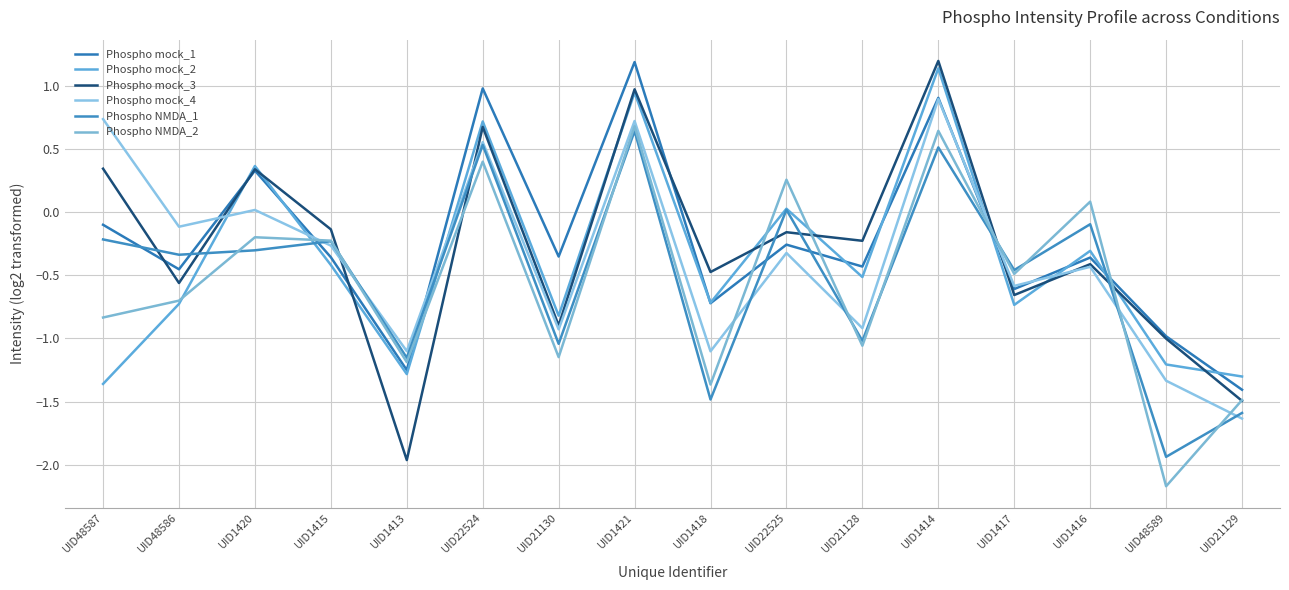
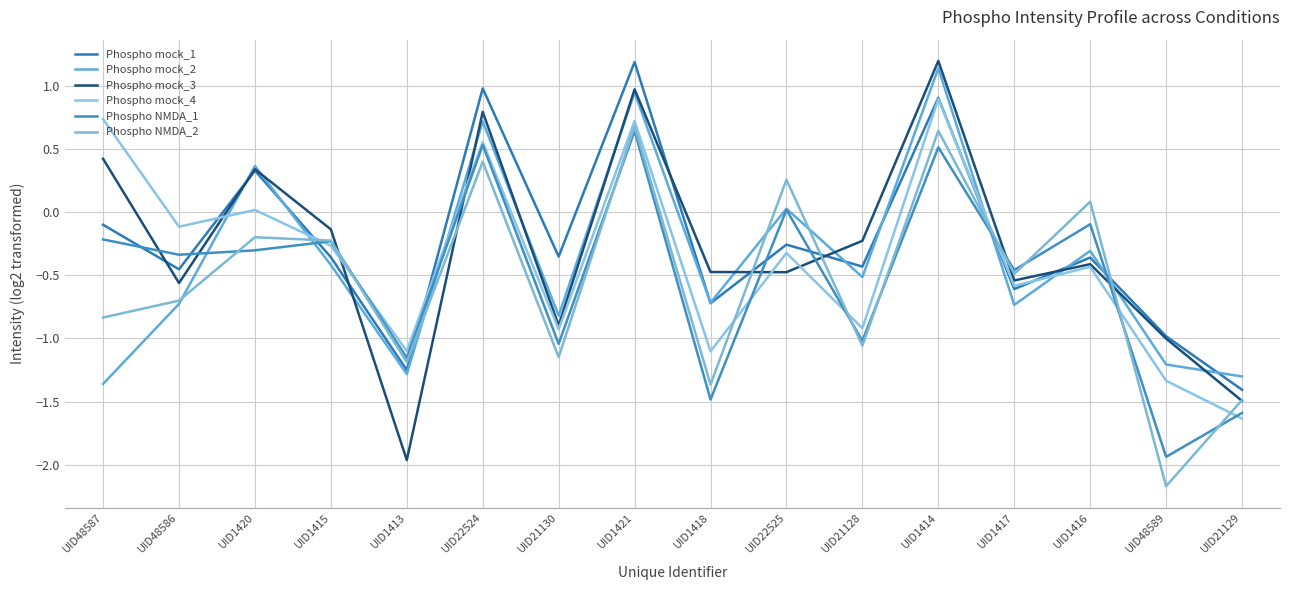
  {
    "Phospho mock_3": {
-     "UID48587": 0.34,
+     "UID48587": 0.42,
      "UID48586": -0.56,
      "UID1415": -0.14,
      "UID1413": -1.96,
-     "UID22524": 0.67,
+     "UID22524": 0.79,
      "UID21130": -0.90,
      "UID1421": 0.97,
      "UID1418": -0.47,
-     "UID22525": -0.16,
+     "UID22525": -0.48,
      "UID21128": -0.23,
      "UID1414": 1.20,
-     "UID1417": -0.66,
+     "UID1417": -0.54,
      "UID1416": -0.41
    }
  }
